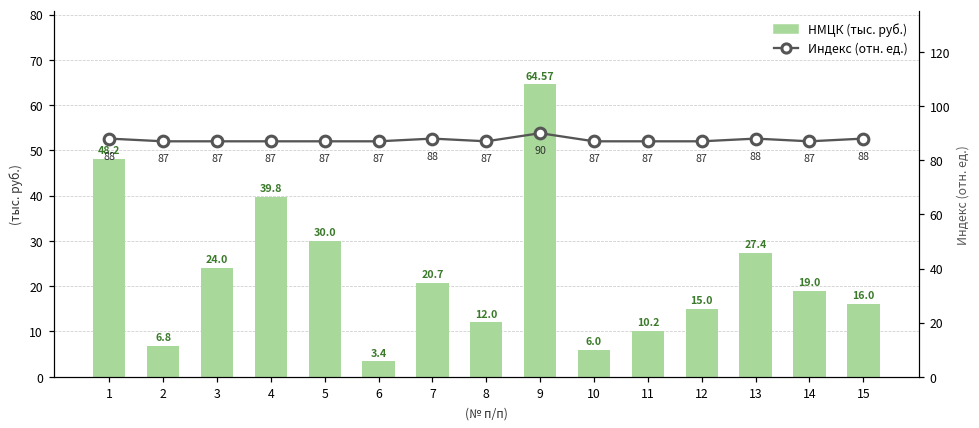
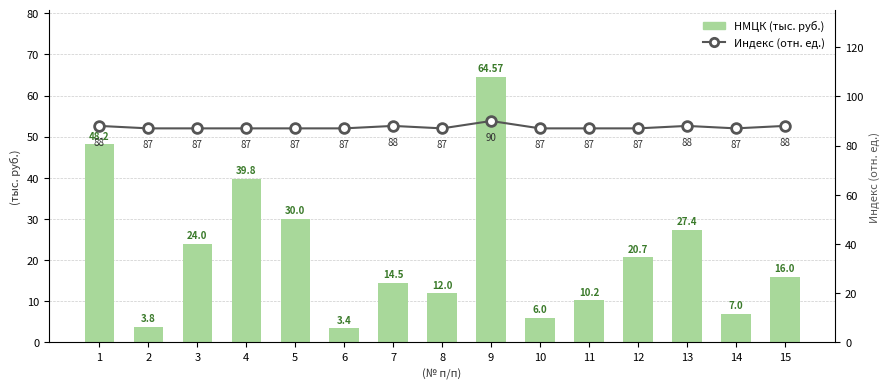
  {
    "НМЦК (тыс. руб.)": {
-     "2": 6.8,
+     "2": 3.8,
      "3": 24.0,
      "4": 39.8,
      "5": 30.0,
      "6": 3.4,
-     "7": 20.7,
+     "7": 14.5,
      "8": 12.0,
      "9": 64.57,
      "10": 6.0,
      "11": 10.2,
-     "12": 15.0,
+     "12": 20.7,
      "13": 27.4,
-     "14": 19.0,
+     "14": 7.0,
      "15": 16.0
    },
    "Индекс (отн. ед.)": {
      "2": 87,
      "3": 87,
      "4": 87,
      "5": 87,
      "6": 87,
      "7": 88,
      "8": 87,
      "9": 90,
      "10": 87,
      "11": 87,
      "12": 87,
      "13": 88,
      "14": 87,
      "15": 88
    }
  }
